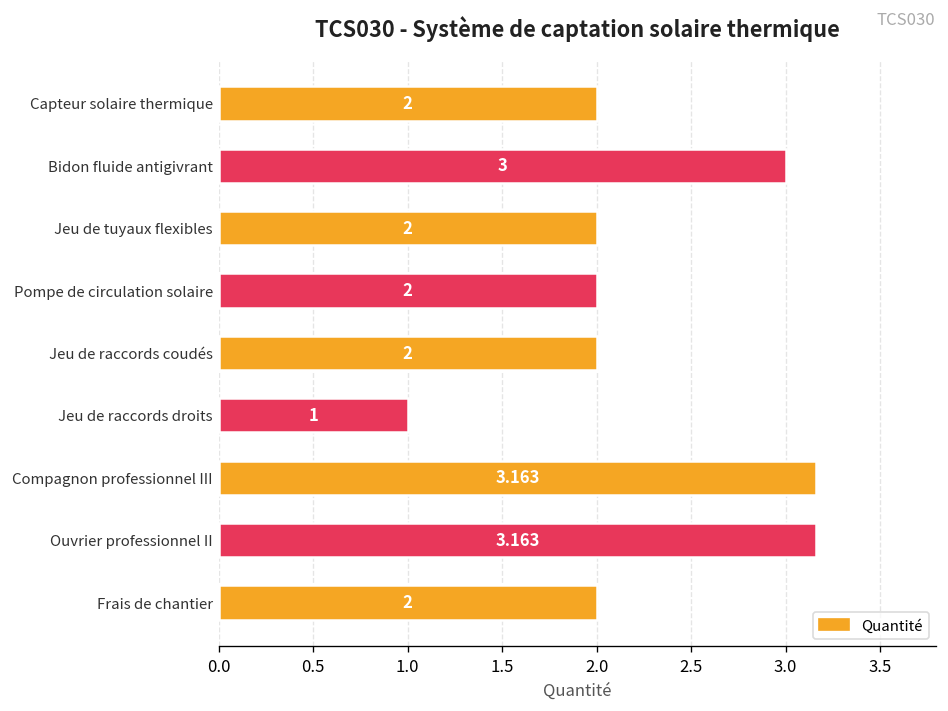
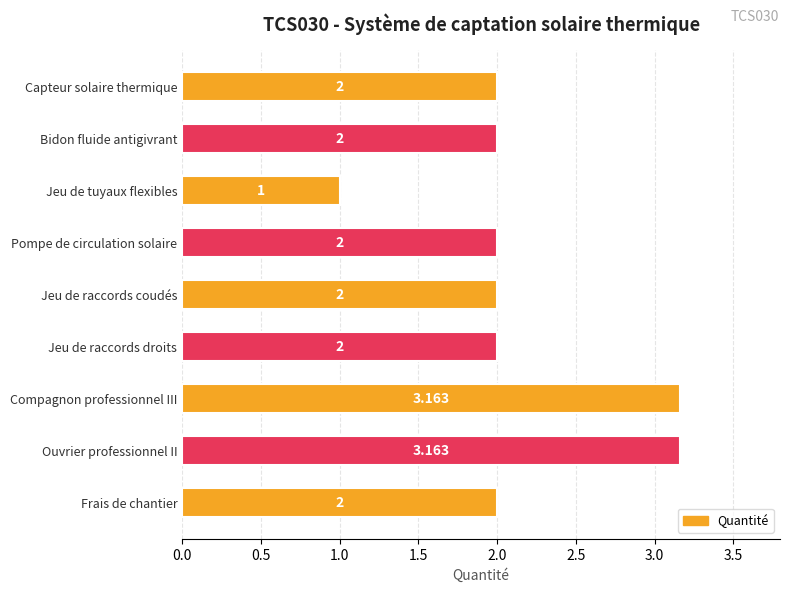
  {
    "Capteur solaire thermique": 2,
-   "Bidon fluide antigivrant": 3,
-   "Jeu de tuyaux flexibles": 2,
+   "Bidon fluide antigivrant": 2,
+   "Jeu de tuyaux flexibles": 1,
    "Pompe de circulation solaire": 2,
    "Jeu de raccords coudés": 2,
-   "Jeu de raccords droits": 1,
+   "Jeu de raccords droits": 2,
    "Compagnon professionnel III": 3.163,
    "Ouvrier professionnel II": 3.163,
    "Frais de chantier": 2
  }
